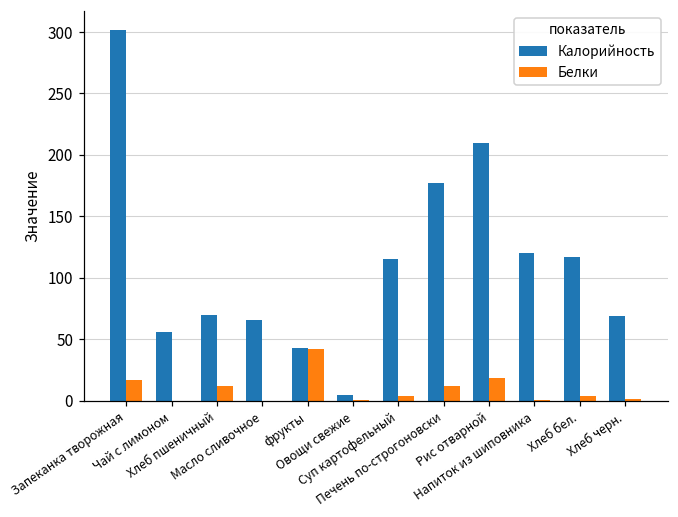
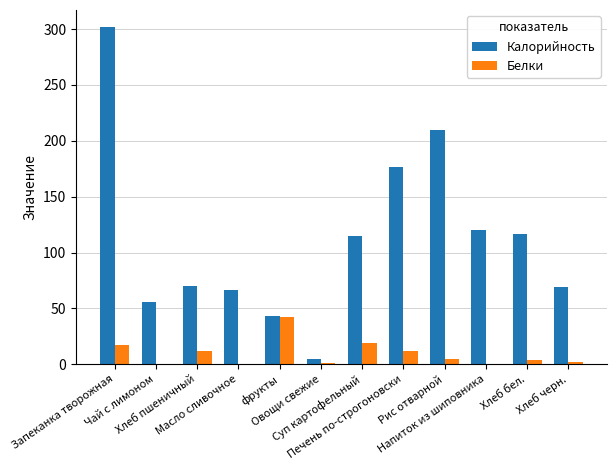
  {
    "Калорийность": {
      "Запеканка творожная": 302,
      "Чай с лимоном": 56,
      "Хлеб пшеничный": 70,
      "Масло сливочное": 66,
      "фрукты": 43,
      "Овощи свежие": 5,
      "Суп картофельный": 115,
      "Печень по-строгоновски": 177,
      "Рис отварной": 210,
      "Напиток из шиповника": 120,
      "Хлеб бел.": 117,
      "Хлеб черн.": 69
    },
    "Белки": {
      "Запеканка творожная": 17,
      "Чай с лимоном": 0,
      "Хлеб пшеничный": 12,
      "Масло сливочное": 0,
      "фрукты": 42,
-     "Суп картофельный": 4,
+     "Суп картофельный": 19,
      "Печень по-строгоновски": 12,
-     "Рис отварной": 18,
+     "Рис отварной": 4,
      "Хлеб бел.": 4
    }
  }
